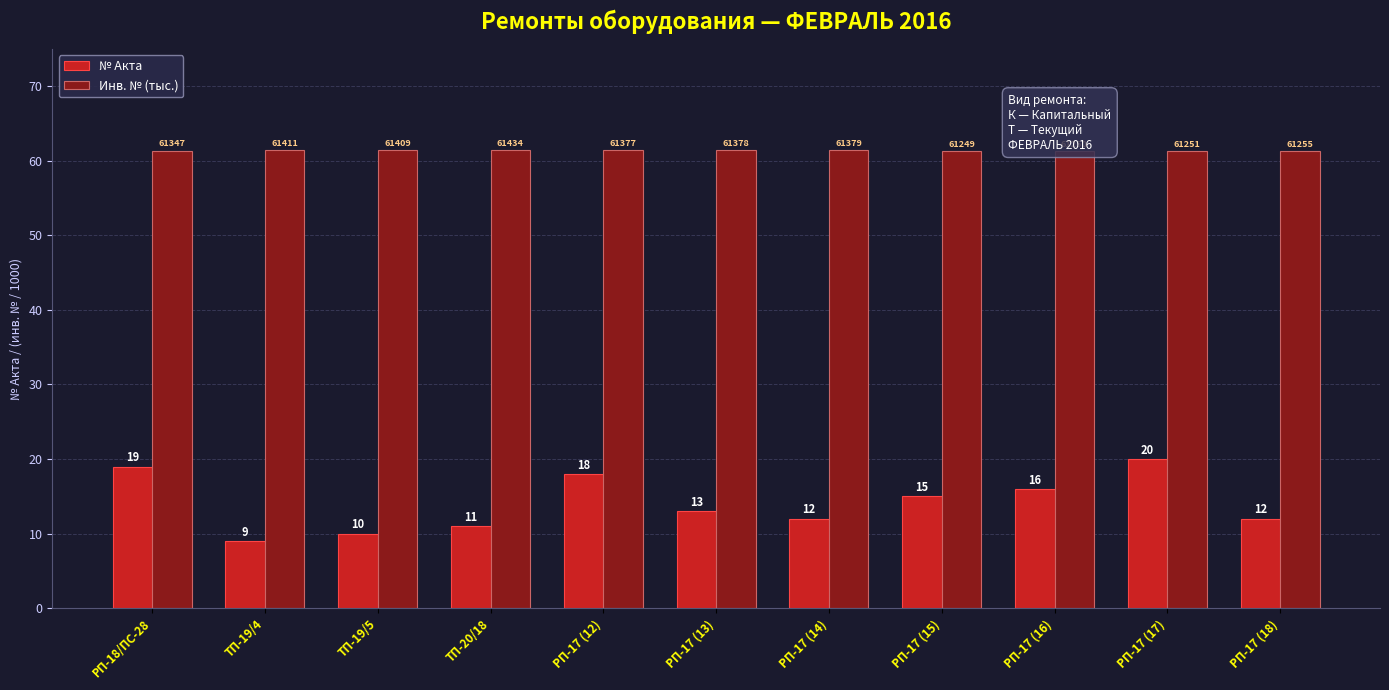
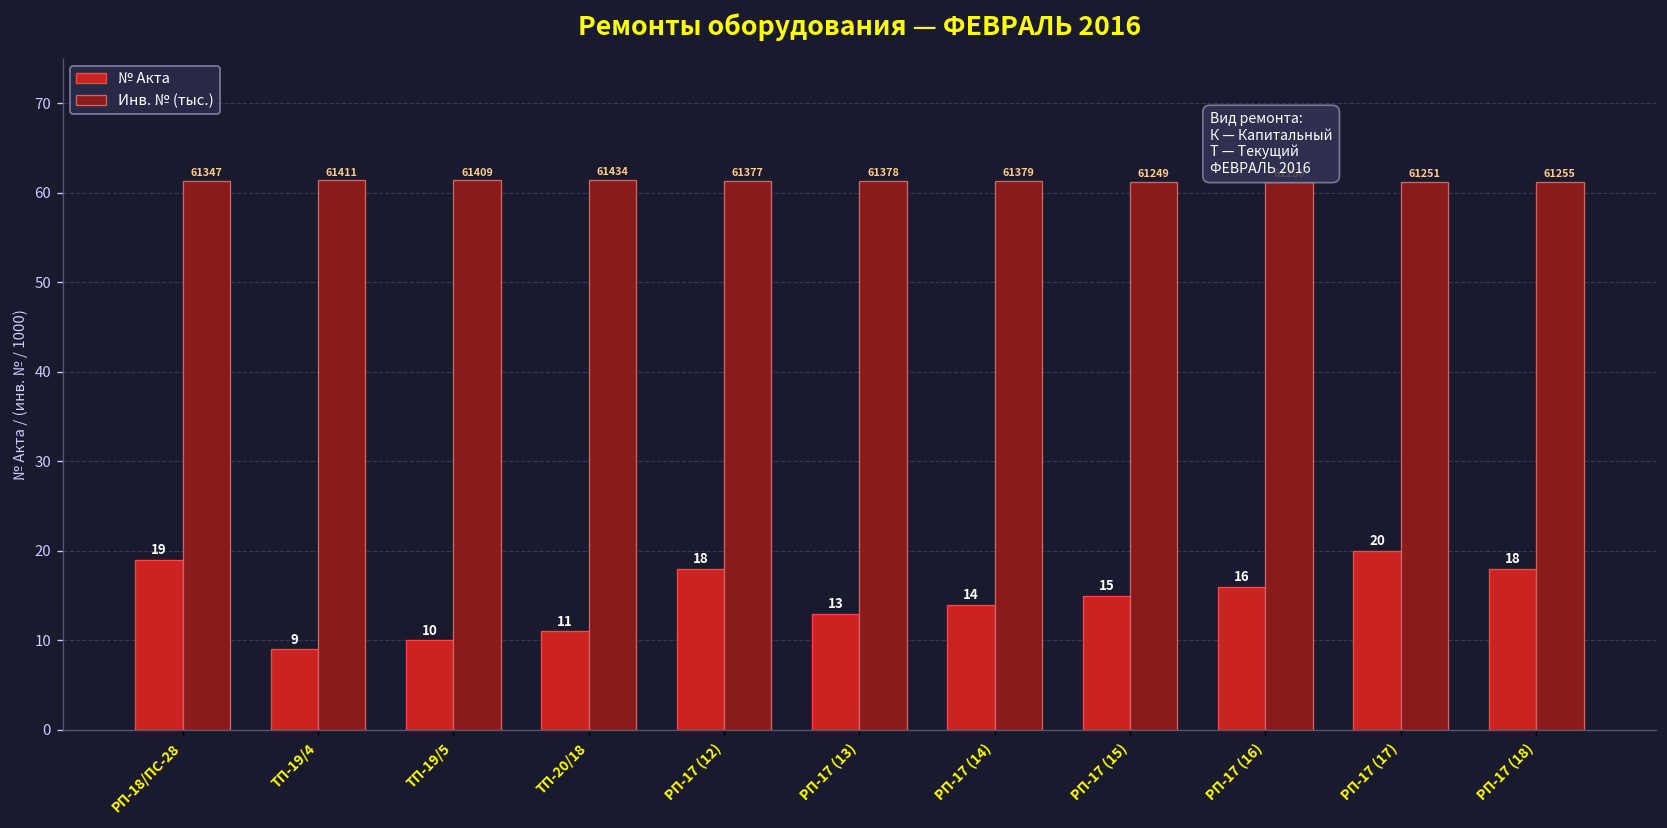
  {
    "№ Акта": {
      "РП-18/ПС-28": 19,
      "ТП-19/4": 9,
      "ТП-19/5": 10,
      "ТП-20/18": 11,
      "РП-17 (12)": 18,
      "РП-17 (13)": 13,
-     "РП-17 (14)": 12,
+     "РП-17 (14)": 14,
      "РП-17 (15)": 15,
      "РП-17 (16)": 16,
      "РП-17 (17)": 20,
-     "РП-17 (18)": 12
+     "РП-17 (18)": 18
    }
  }
